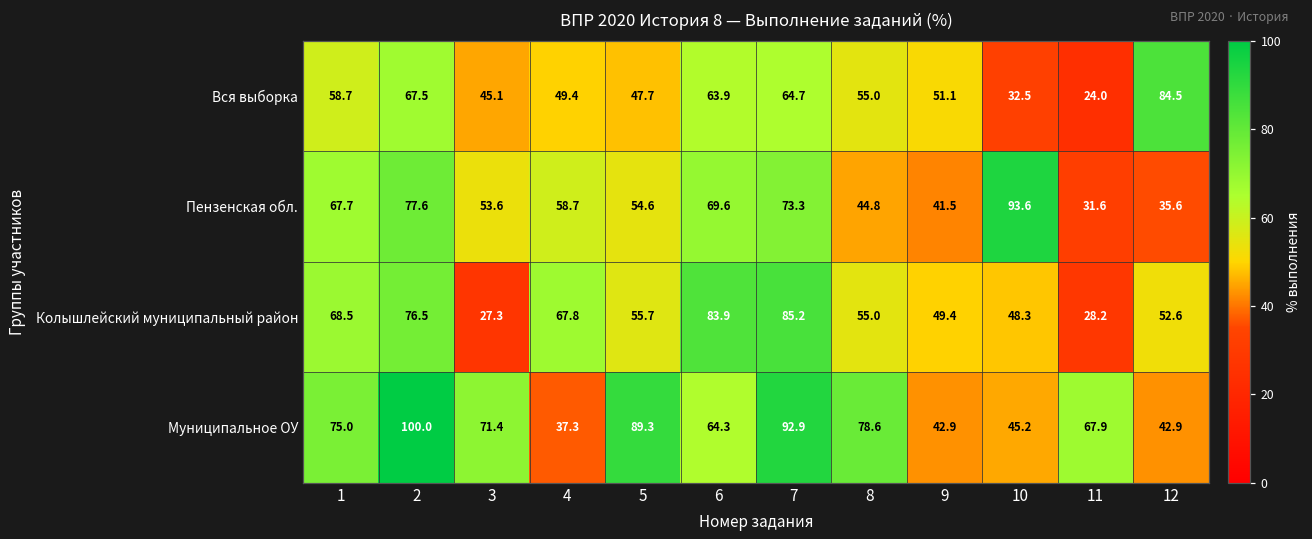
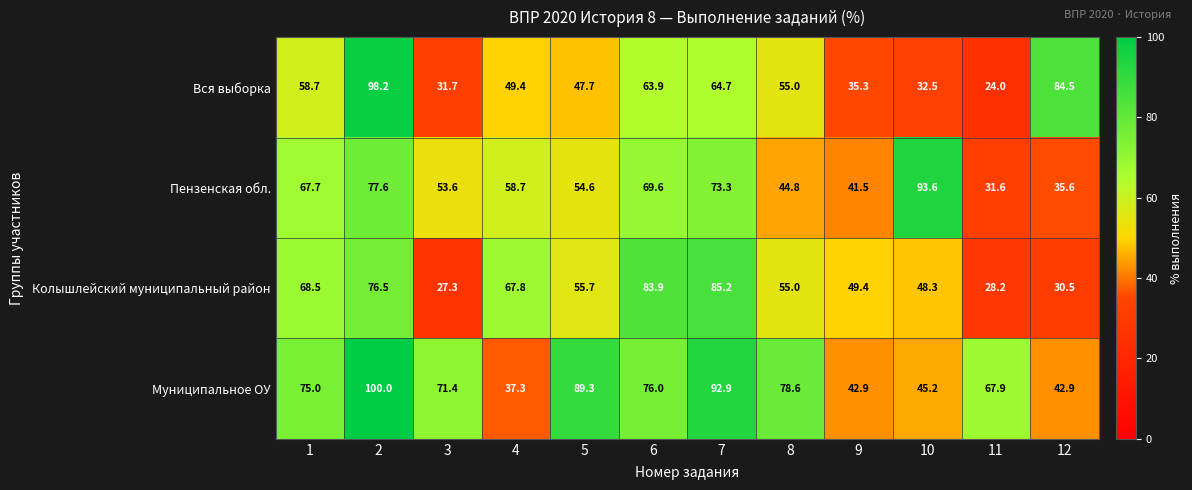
  {
    "Вся выборка": {
      "1": 58.7,
-     "2": 67.5,
-     "3": 45.1,
+     "2": 98.2,
+     "3": 31.7,
      "4": 49.4,
      "5": 47.7,
      "6": 63.9,
      "7": 64.7,
      "8": 55.0,
-     "9": 51.1,
+     "9": 35.3,
      "10": 32.5,
      "11": 24.0,
      "12": 84.5
    },
    "Пензенская обл.": {
      "1": 67.7,
      "2": 77.6,
      "3": 53.6,
      "4": 58.7,
      "5": 54.6,
      "6": 69.6,
      "7": 73.3,
      "8": 44.8,
      "9": 41.5,
      "10": 93.6,
      "11": 31.6,
      "12": 35.6
    },
    "Колышлейский муниципальный район": {
      "1": 68.5,
      "2": 76.5,
      "3": 27.3,
      "4": 67.8,
      "5": 55.7,
      "6": 83.9,
      "7": 85.2,
      "8": 55.0,
      "9": 49.4,
      "10": 48.3,
      "11": 28.2,
-     "12": 52.6
+     "12": 30.5
    },
    "Муниципальное ОУ": {
      "1": 75.0,
      "2": 100.0,
      "3": 71.4,
      "4": 37.3,
      "5": 89.3,
-     "6": 64.3,
+     "6": 76.0,
      "7": 92.9,
      "8": 78.6,
      "9": 42.9,
      "10": 45.2,
      "11": 67.9,
      "12": 42.9
    }
  }
